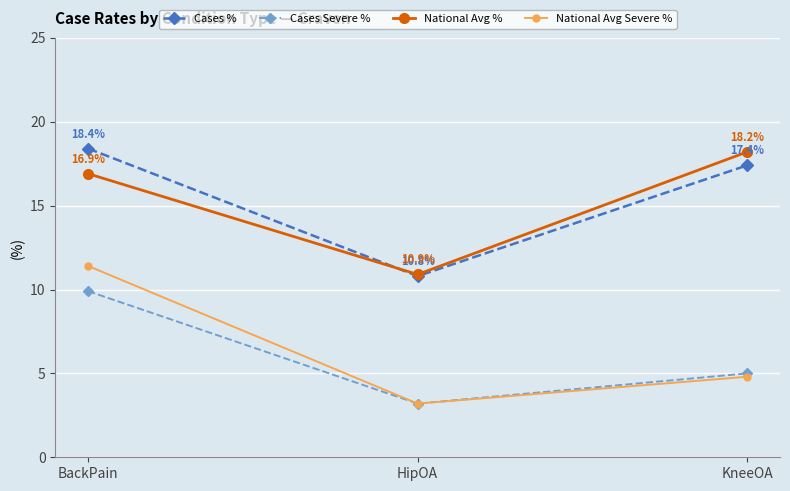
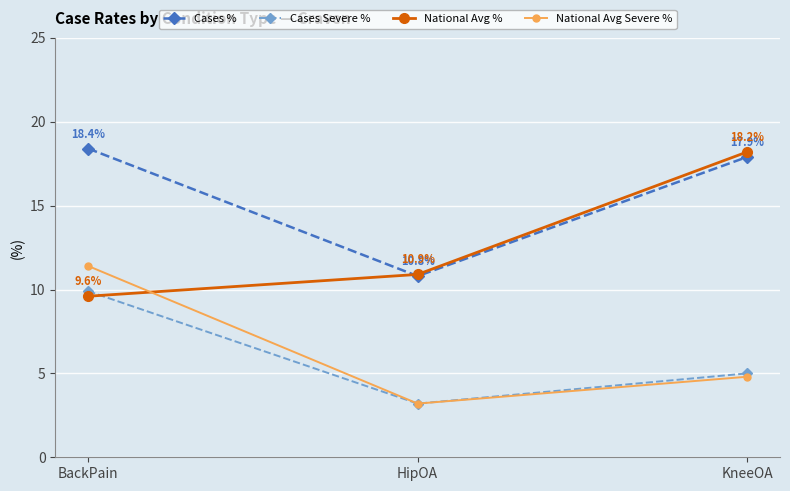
  {
    "Cases %": {
      "BackPain": "18.4%",
-     "KneeOA": "17.4%"
+     "KneeOA": "17.9%"
    },
    "Cases Severe %": {
      "BackPain": "9.9",
      "KneeOA": "5.0"
    },
    "National Avg %": {
-     "BackPain": "16.9%",
+     "BackPain": "9.6%",
      "KneeOA": "18.2%"
    },
    "National Avg Severe %": {
      "BackPain": "11.4",
      "KneeOA": "4.8"
    }
  }
